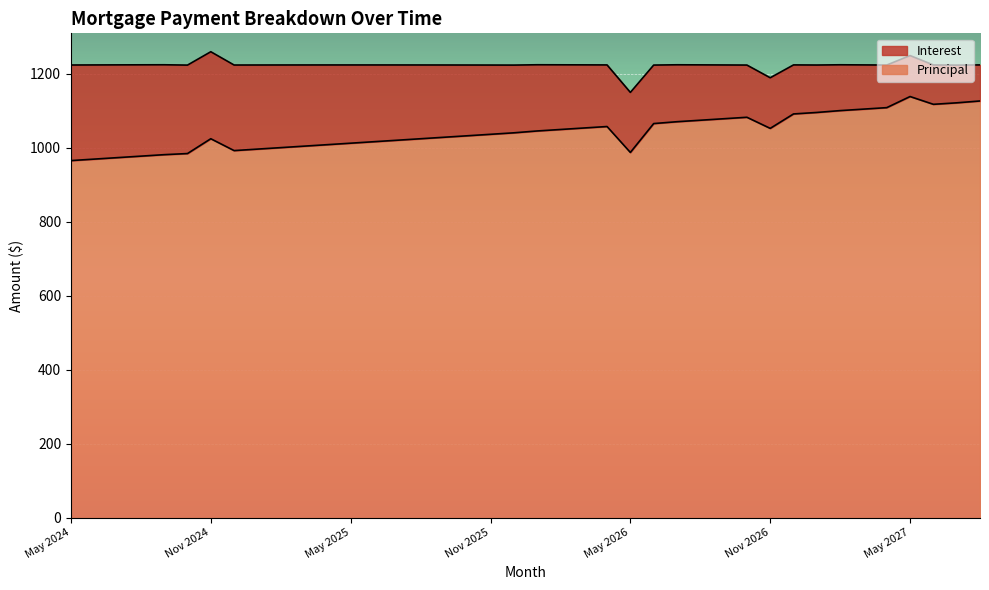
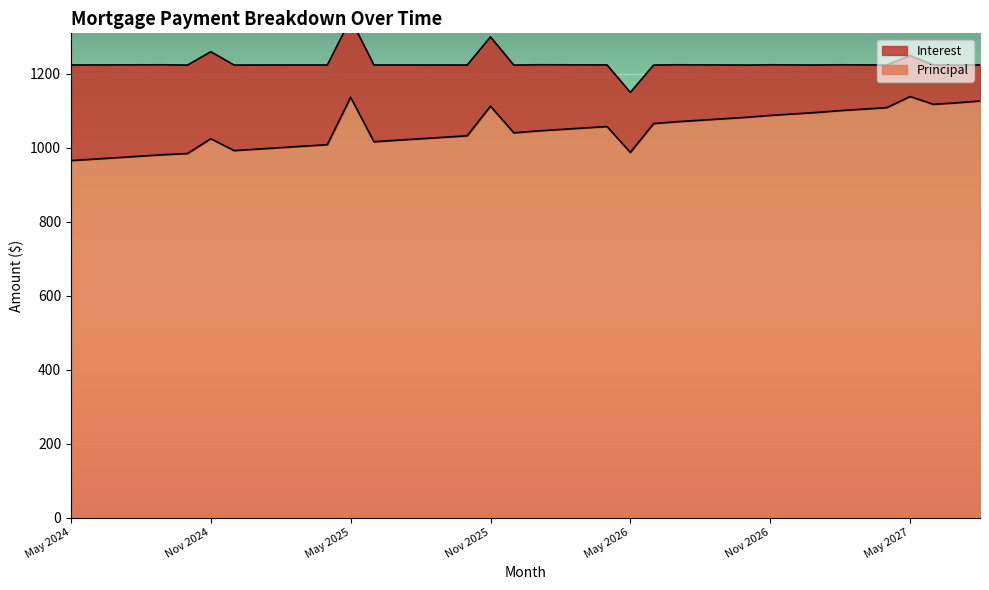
  {
    "Principal": {
      "May 2024": 970,
      "Nov 2024": 1020,
-     "May 2025": 1010,
-     "Nov 2025": 1040,
+     "May 2025": 1140,
+     "Nov 2025": 1110,
      "May 2026": 990,
-     "Nov 2026": 1050,
+     "Nov 2026": 1090,
      "May 2027": 1140
    },
    "Interest": {
      "May 2024": 260,
      "Nov 2024": 240,
      "Nov 2025": 190,
      "May 2026": 160,
      "Nov 2026": 140
    }
  }
